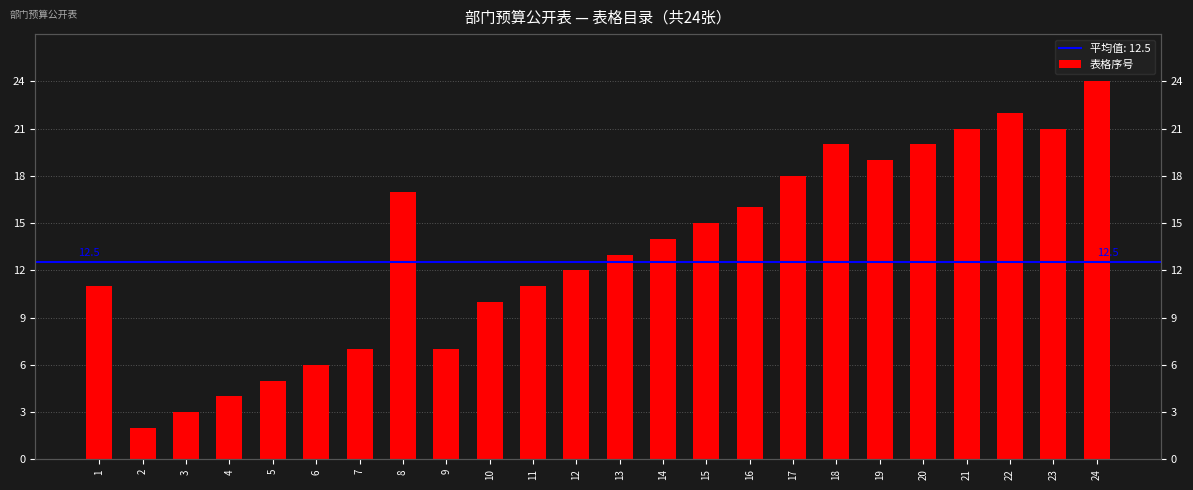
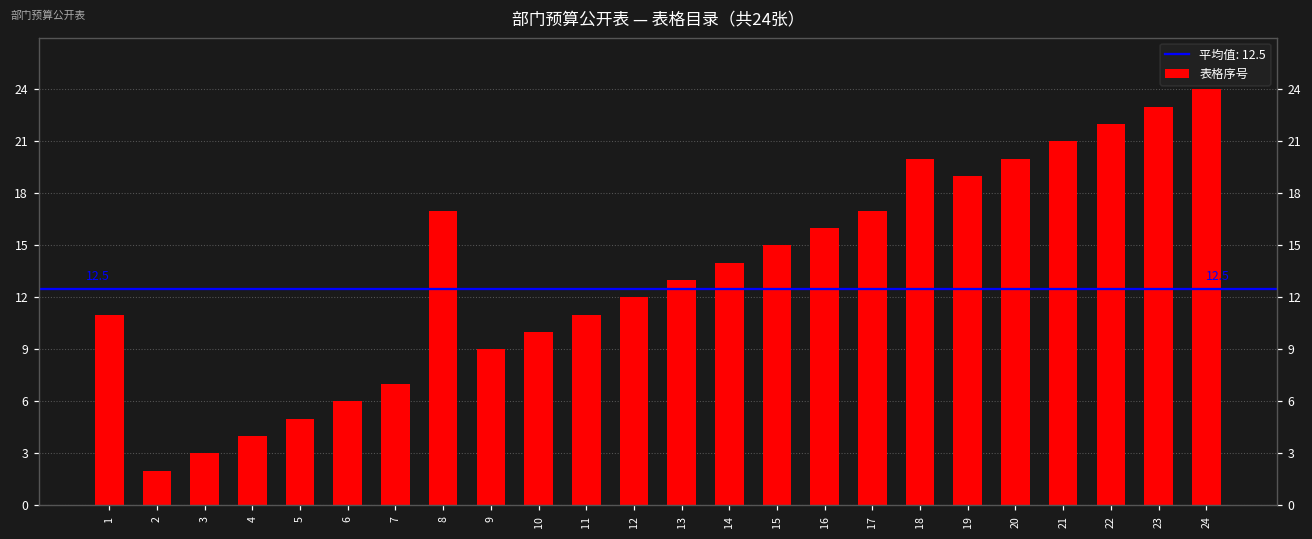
  {
    "1": 11,
    "2": 2,
    "3": 3,
    "4": 4,
    "5": 5,
    "6": 6,
    "7": 7,
    "8": 17,
-   "9": 7,
+   "9": 9,
    "10": 10,
    "11": 11,
    "12": 12,
    "13": 13,
    "14": 14,
    "15": 15,
    "16": 16,
-   "17": 18,
+   "17": 17,
    "18": 20,
    "19": 19,
    "20": 20,
    "21": 21,
    "22": 22,
-   "23": 21
+   "23": 23
  }
